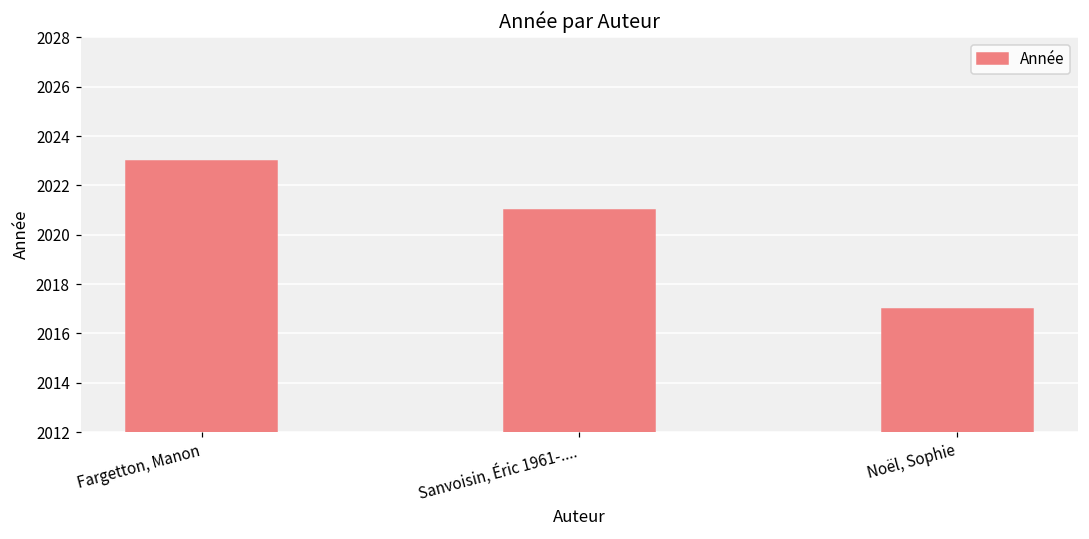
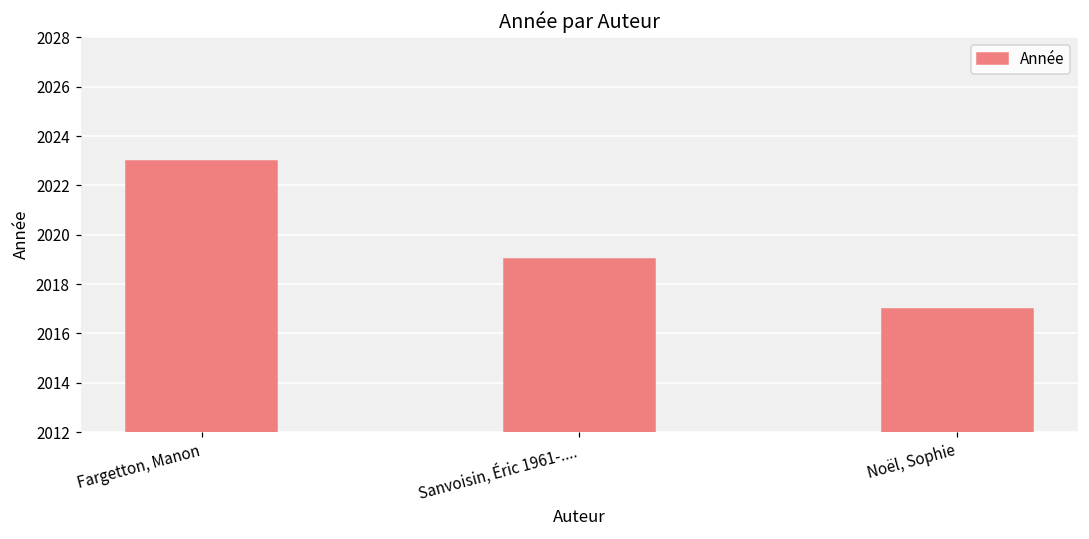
  {
    "Fargetton, Manon": 2023,
-   "Sanvoisin, Éric 1961-....": 2021,
+   "Sanvoisin, Éric 1961-....": 2019,
    "Noël, Sophie": 2017
  }
